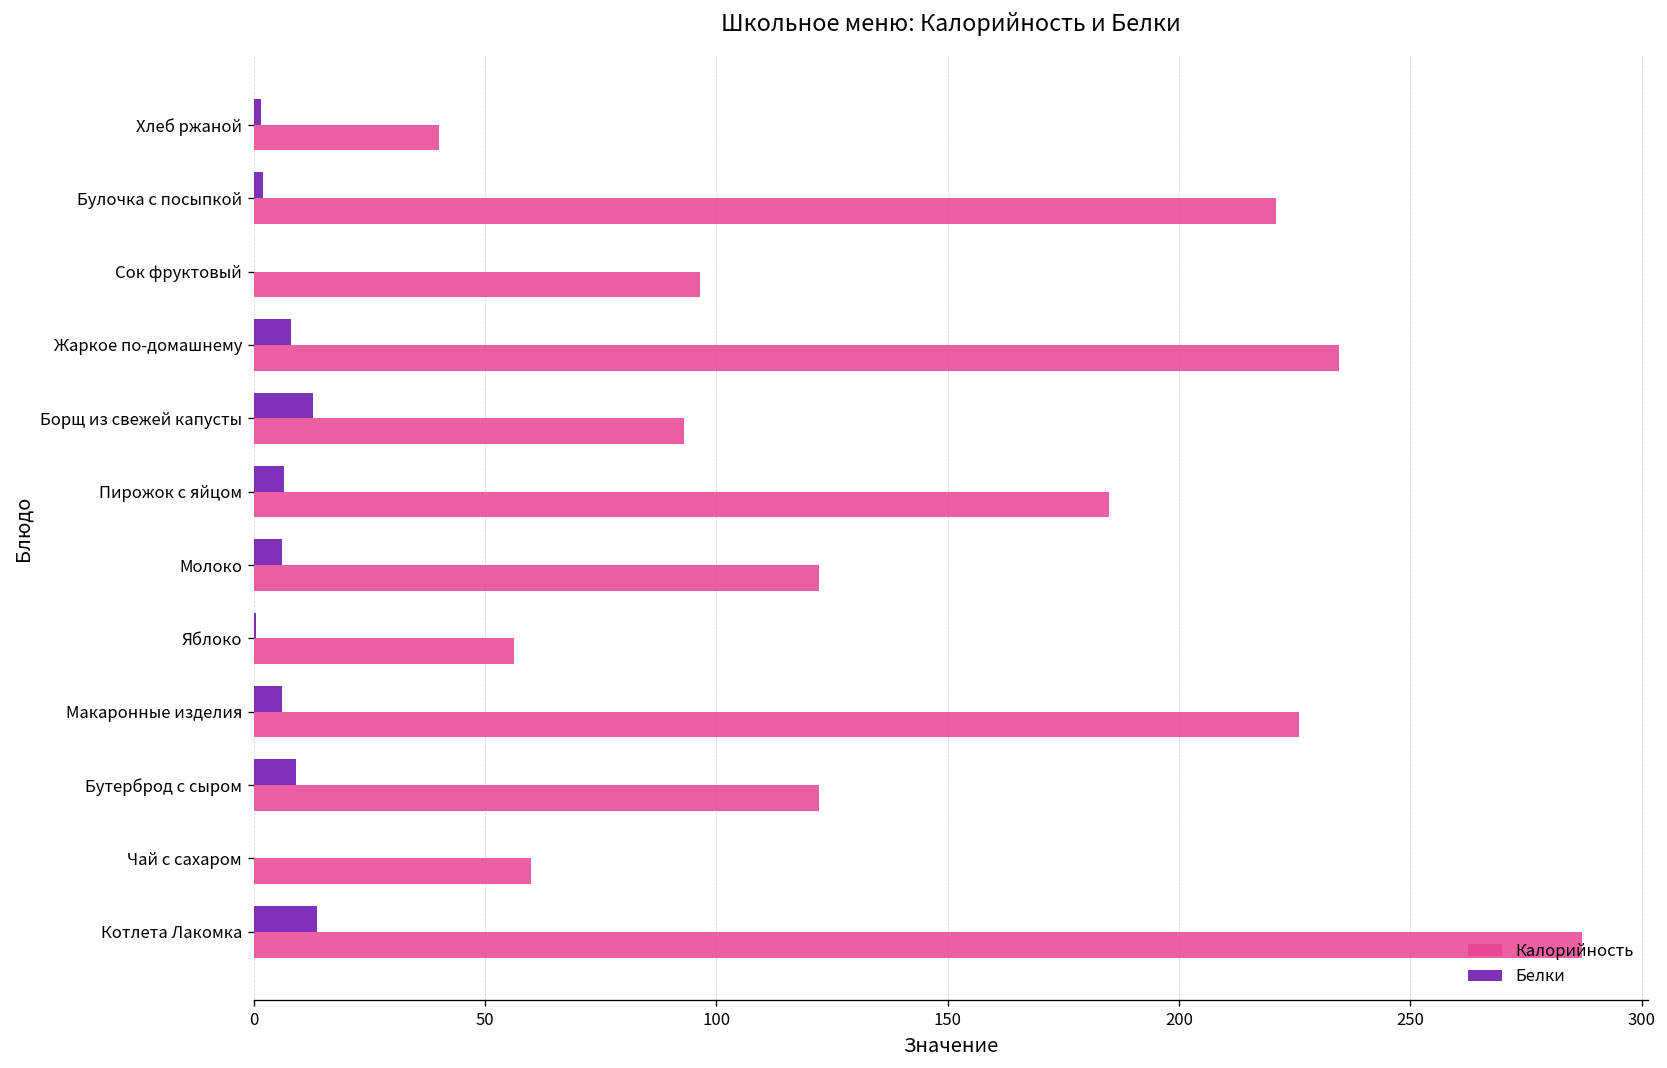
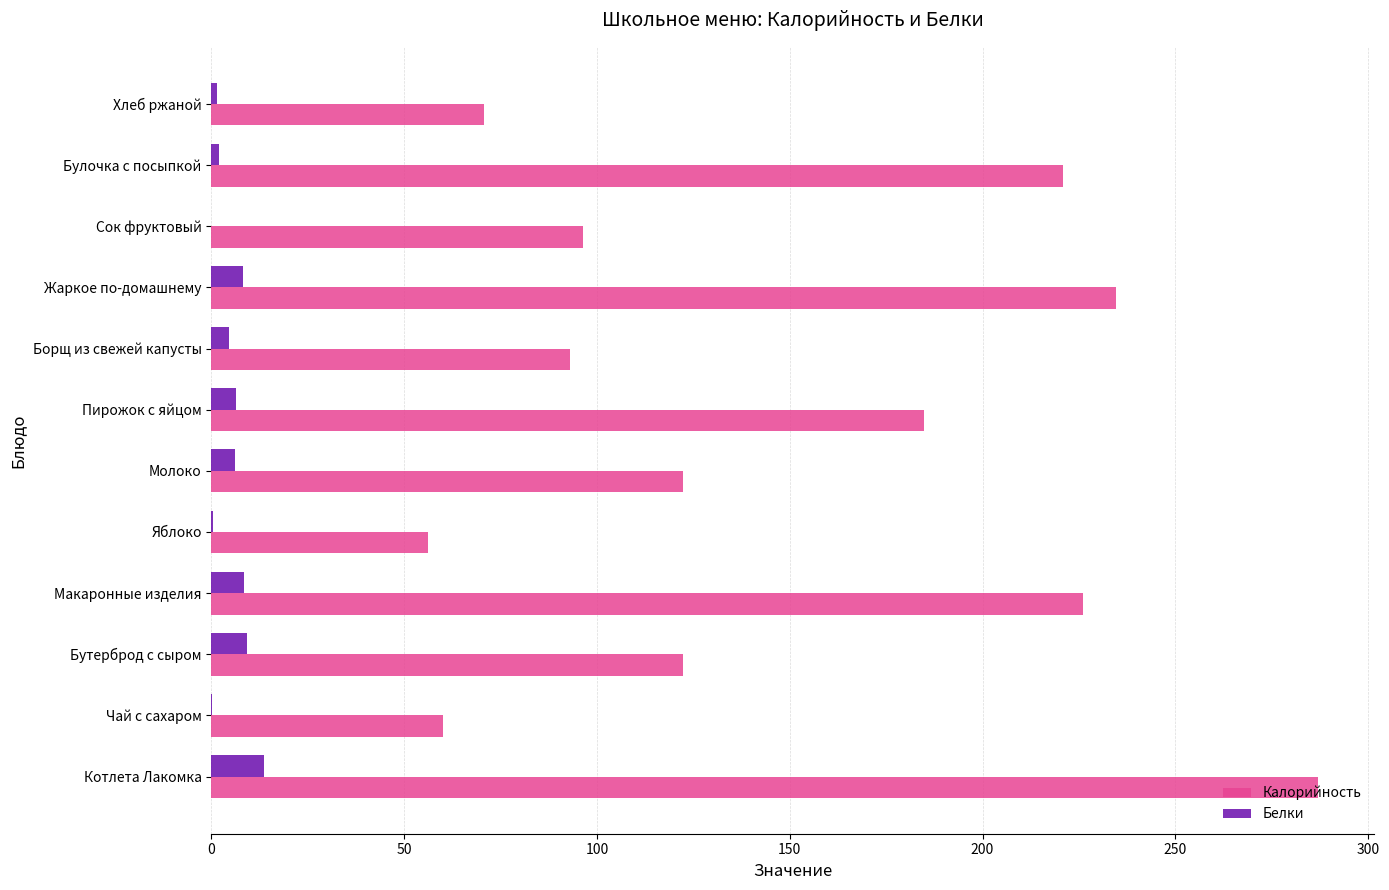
  {
    "Калорийность": {
-     "Хлеб ржаной": 40,
+     "Хлеб ржаной": 71,
      "Булочка с посыпкой": 221,
      "Сок фруктовый": 97,
      "Жаркое по-домашнему": 235,
      "Борщ из свежей капусты": 93,
      "Пирожок с яйцом": 185,
      "Молоко": 122,
      "Яблоко": 56,
      "Макаронные изделия": 226,
      "Бутерброд с сыром": 122,
      "Чай с сахаром": 60,
      "Котлета Лакомка": 287
    },
    "Белки": {
      "Хлеб ржаной": 2,
      "Булочка с посыпкой": 2,
      "Сок фруктовый": 0,
      "Жаркое по-домашнему": 8,
-     "Борщ из свежей капусты": 13,
+     "Борщ из свежей капусты": 5,
      "Пирожок с яйцом": 7,
      "Молоко": 6,
-     "Макаронные изделия": 6,
+     "Макаронные изделия": 8,
      "Бутерброд с сыром": 9,
      "Котлета Лакомка": 14
    }
  }
